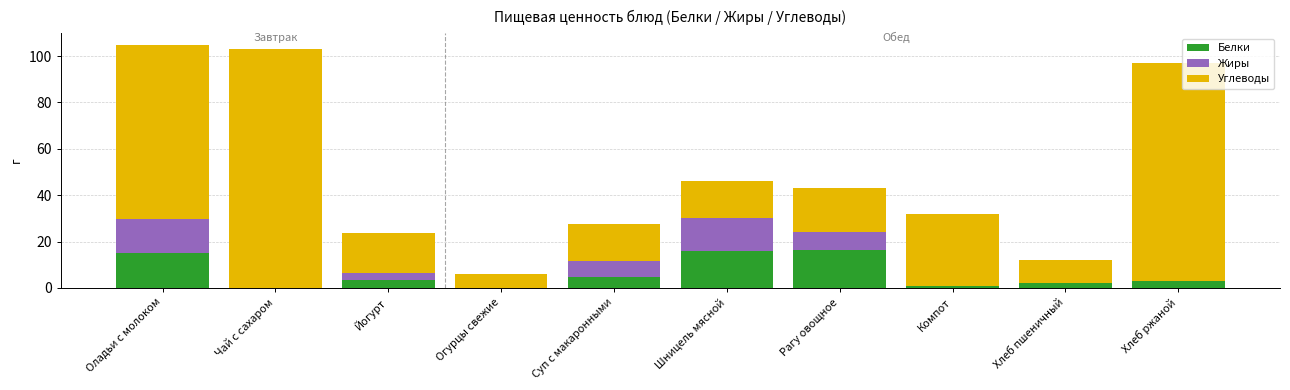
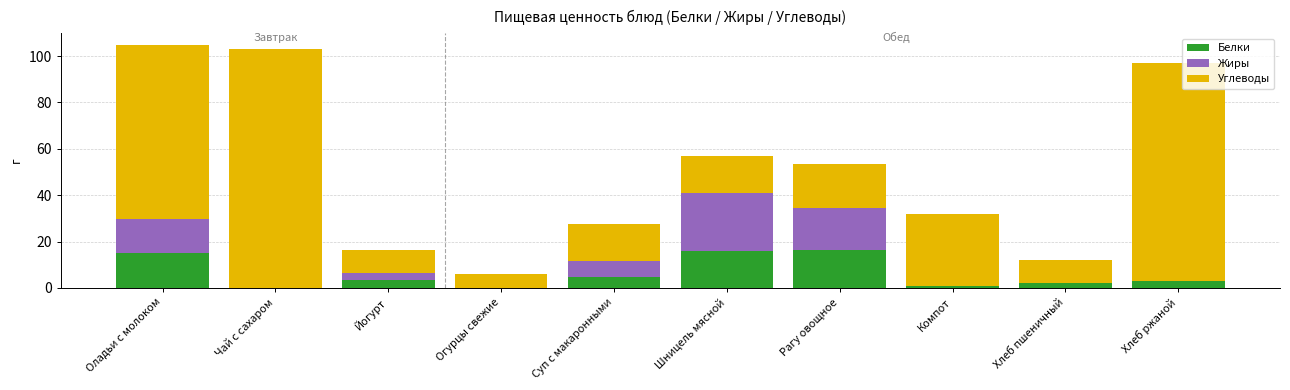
  {
    "Белки": {
      "Оладьи с молоком": 15,
      "Чай с сахаром": 0,
      "Йогурт": 4,
      "Огурцы свежие": 0,
      "Суп с макаронными": 5,
      "Шницель мясной": 16,
      "Рагу овощное": 17,
      "Хлеб пшеничный": 2,
      "Хлеб ржаной": 3
    },
    "Жиры": {
      "Оладьи с молоком": 15,
      "Чай с сахаром": 0,
      "Йогурт": 3,
      "Огурцы свежие": 0,
      "Суп с макаронными": 7,
-     "Шницель мясной": 14,
-     "Рагу овощное": 8,
+     "Шницель мясной": 25,
+     "Рагу овощное": 18,
      "Компот": 0,
      "Хлеб пшеничный": 0,
      "Хлеб ржаной": 0
    },
    "Углеводы": {
      "Оладьи с молоком": 75,
      "Чай с сахаром": 103,
-     "Йогурт": 17,
+     "Йогурт": 10,
      "Огурцы свежие": 6,
      "Суп с макаронными": 16,
      "Шницель мясной": 16,
      "Рагу овощное": 19,
      "Компот": 31,
      "Хлеб пшеничный": 10,
      "Хлеб ржаной": 94
    }
  }
